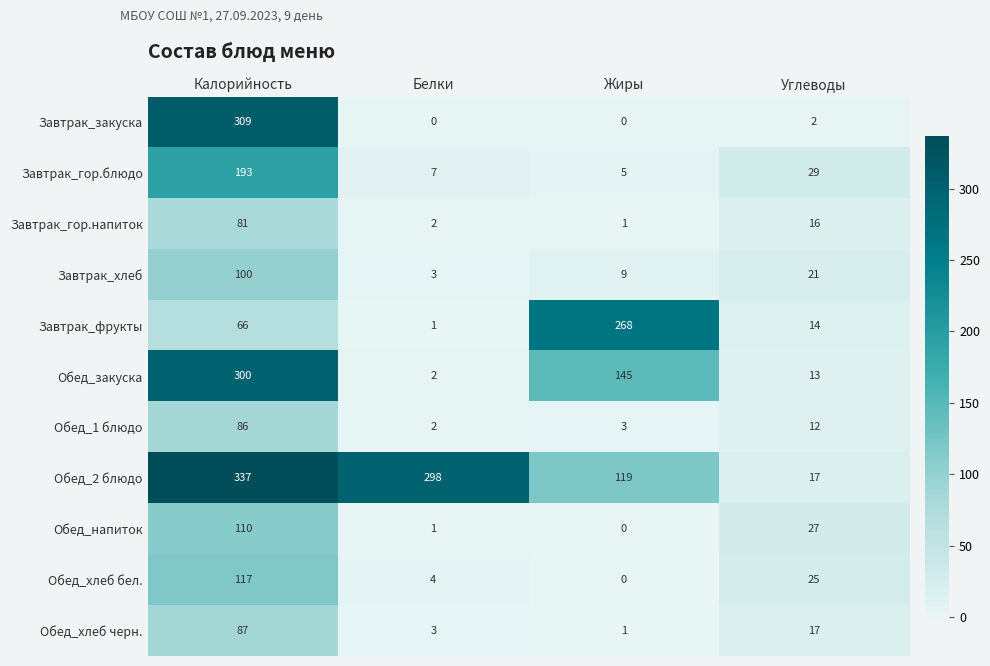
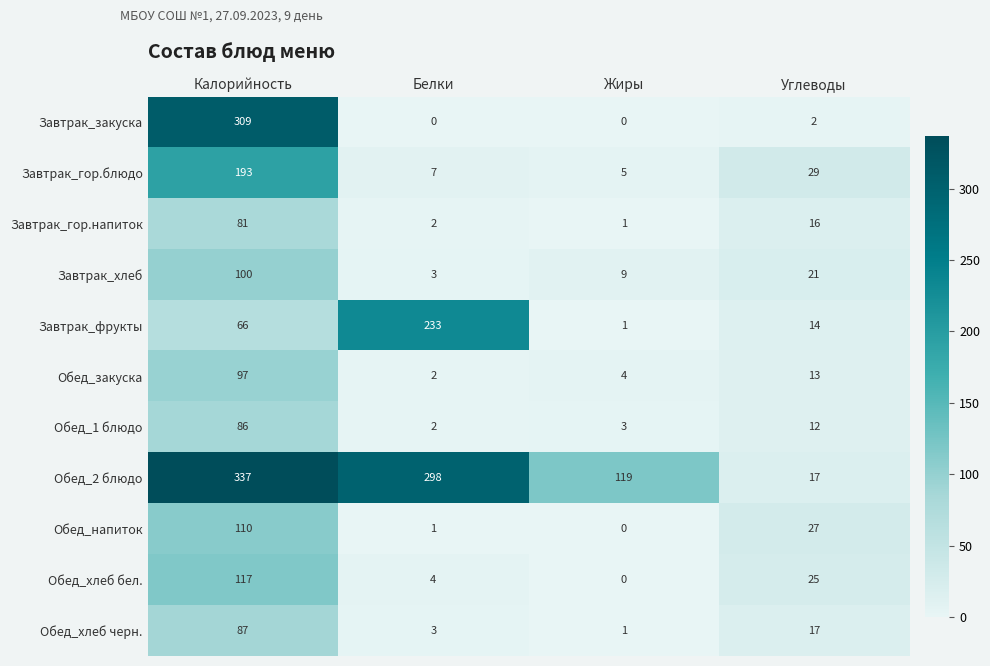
  {
    "Завтрак_закуска": {
      "Калорийность": 309,
      "Белки": 0,
      "Жиры": 0,
      "Углеводы": 2
    },
    "Завтрак_гор.блюдо": {
      "Калорийность": 193,
      "Белки": 7,
      "Жиры": 5,
      "Углеводы": 29
    },
    "Завтрак_гор.напиток": {
      "Калорийность": 81,
      "Белки": 2,
      "Жиры": 1,
      "Углеводы": 16
    },
    "Завтрак_хлеб": {
      "Калорийность": 100,
      "Белки": 3,
      "Жиры": 9,
      "Углеводы": 21
    },
    "Завтрак_фрукты": {
      "Калорийность": 66,
-     "Белки": 1,
-     "Жиры": 268,
+     "Белки": 233,
+     "Жиры": 1,
      "Углеводы": 14
    },
    "Обед_закуска": {
-     "Калорийность": 300,
+     "Калорийность": 97,
      "Белки": 2,
-     "Жиры": 145,
+     "Жиры": 4,
      "Углеводы": 13
    },
    "Обед_1 блюдо": {
      "Калорийность": 86,
      "Белки": 2,
      "Жиры": 3,
      "Углеводы": 12
    },
    "Обед_2 блюдо": {
      "Калорийность": 337,
      "Белки": 298,
      "Жиры": 119,
      "Углеводы": 17
    },
    "Обед_напиток": {
      "Калорийность": 110,
      "Белки": 1,
      "Жиры": 0,
      "Углеводы": 27
    },
    "Обед_хлеб бел.": {
      "Калорийность": 117,
      "Белки": 4,
      "Жиры": 0,
      "Углеводы": 25
    },
    "Обед_хлеб черн.": {
      "Калорийность": 87,
      "Белки": 3,
      "Жиры": 1,
      "Углеводы": 17
    }
  }
